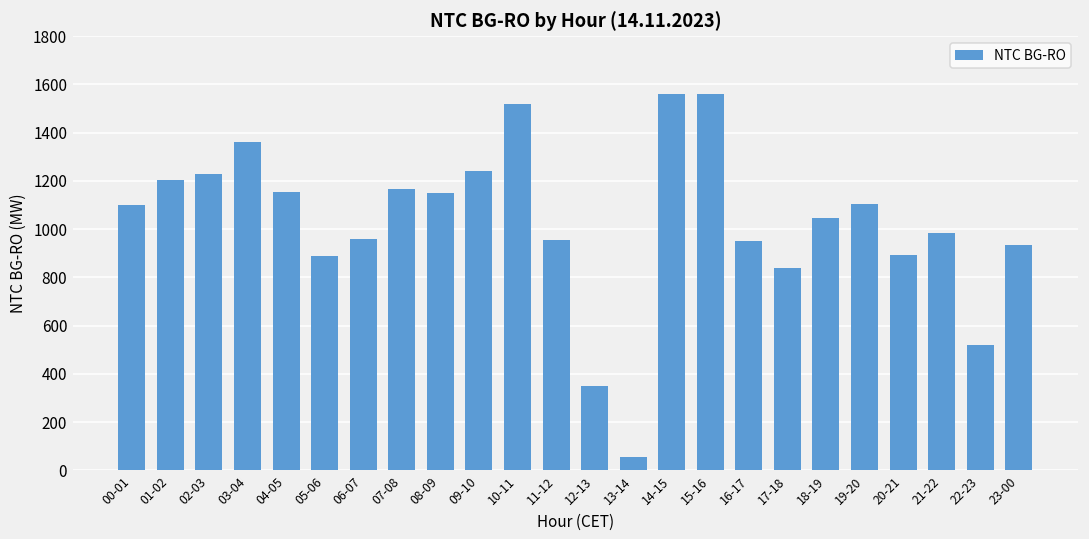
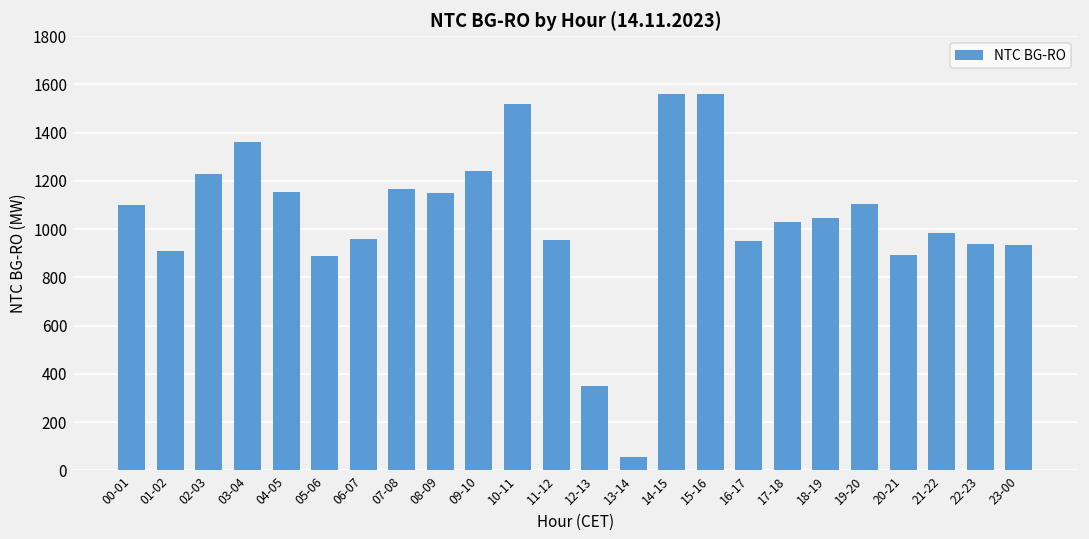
  {
    "00-01": 1100,
-   "01-02": 1210,
+   "01-02": 910,
    "02-03": 1230,
    "03-04": 1360,
    "04-05": 1160,
    "05-06": 890,
    "06-07": 960,
    "07-08": 1170,
    "08-09": 1150,
    "09-10": 1240,
    "10-11": 1520,
    "11-12": 960,
    "12-13": 350,
    "13-14": 60,
    "14-15": 1560,
    "15-16": 1560,
    "16-17": 950,
-   "17-18": 840,
+   "17-18": 1030,
    "18-19": 1050,
    "19-20": 1110,
    "20-21": 890,
    "21-22": 980,
-   "22-23": 520,
+   "22-23": 940,
    "23-00": 930
  }
